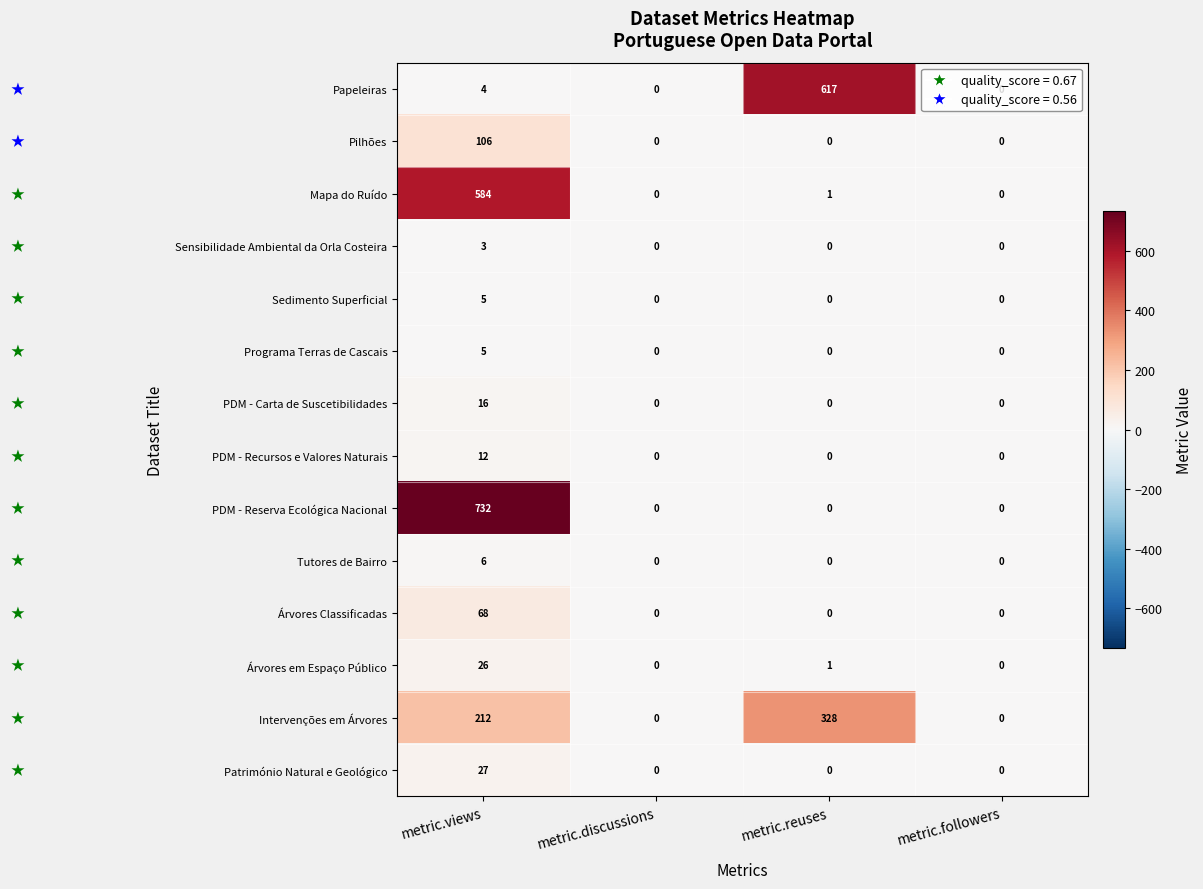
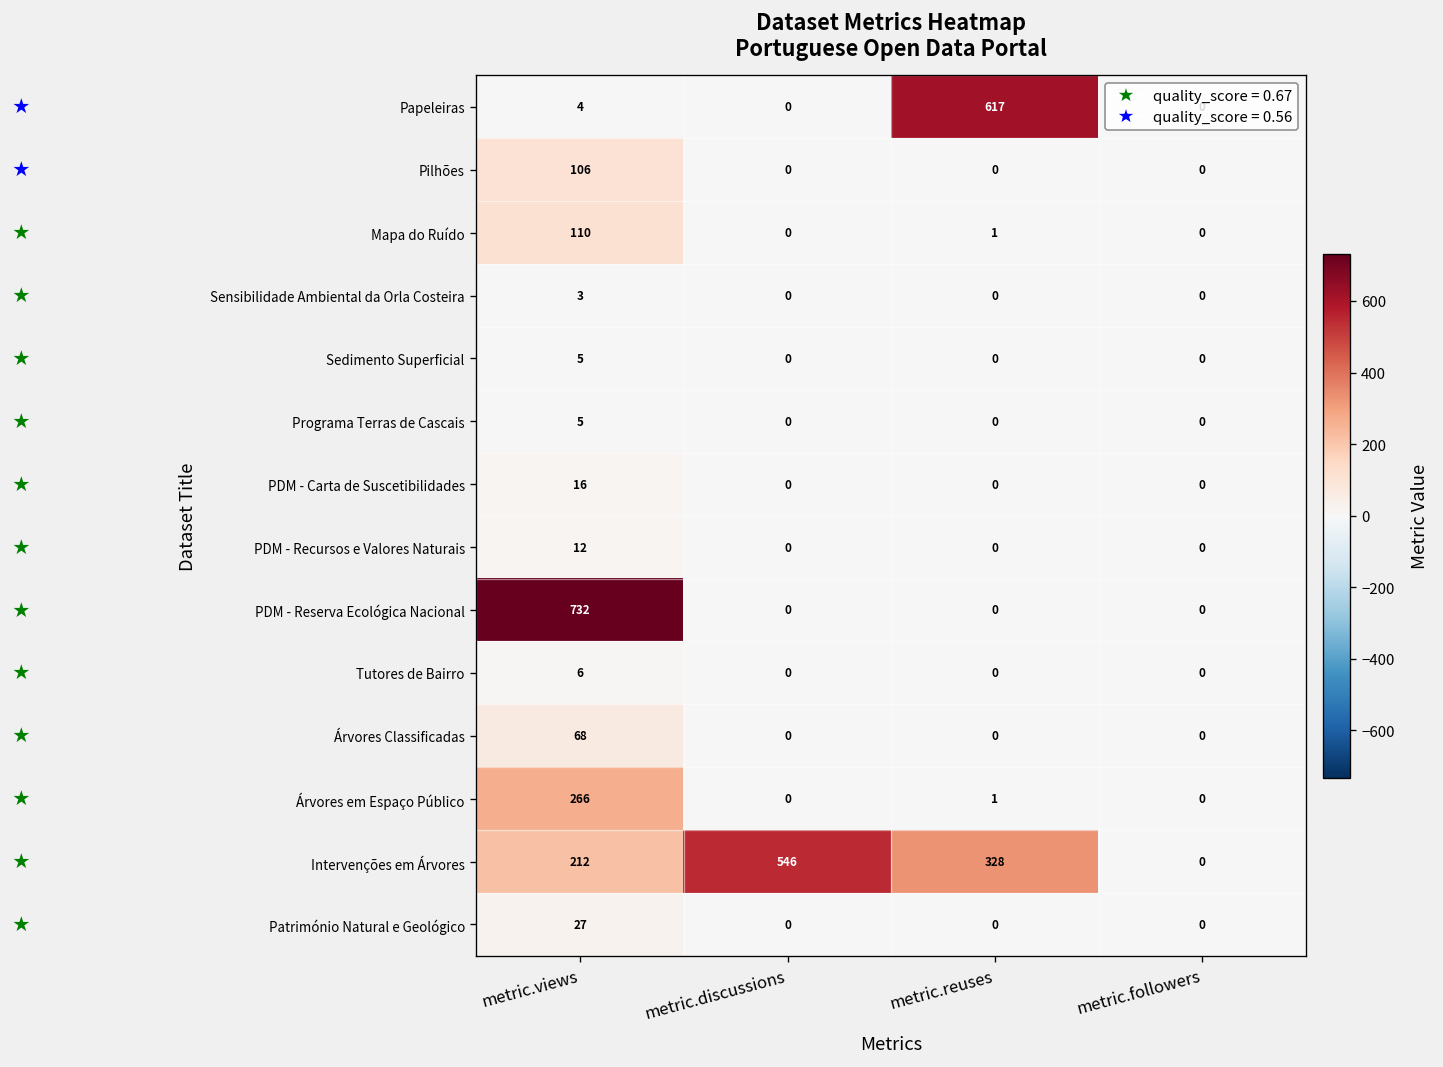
  {
    "Papeleiras": {
      "metric.views": 4,
      "metric.discussions": 0,
      "metric.reuses": 617
    },
    "Pilhões": {
      "metric.views": 106,
      "metric.discussions": 0,
      "metric.reuses": 0,
      "metric.followers": 0
    },
    "Mapa do Ruído": {
-     "metric.views": 584,
+     "metric.views": 110,
      "metric.discussions": 0,
      "metric.reuses": 1,
      "metric.followers": 0
    },
    "Sensibilidade Ambiental da Orla Costeira": {
      "metric.views": 3,
      "metric.discussions": 0,
      "metric.reuses": 0,
      "metric.followers": 0
    },
    "Sedimento Superficial": {
      "metric.views": 5,
      "metric.discussions": 0,
      "metric.reuses": 0,
      "metric.followers": 0
    },
    "Programa Terras de Cascais": {
      "metric.views": 5,
      "metric.discussions": 0,
      "metric.reuses": 0,
      "metric.followers": 0
    },
    "PDM - Carta de Suscetibilidades": {
      "metric.views": 16,
      "metric.discussions": 0,
      "metric.reuses": 0,
      "metric.followers": 0
    },
    "PDM - Recursos e Valores Naturais": {
      "metric.views": 12,
      "metric.discussions": 0,
      "metric.reuses": 0,
      "metric.followers": 0
    },
    "PDM - Reserva Ecológica Nacional": {
      "metric.views": 732,
      "metric.discussions": 0,
      "metric.reuses": 0,
      "metric.followers": 0
    },
    "Tutores de Bairro": {
      "metric.views": 6,
      "metric.discussions": 0,
      "metric.reuses": 0,
      "metric.followers": 0
    },
    "Árvores Classificadas": {
      "metric.views": 68,
      "metric.discussions": 0,
      "metric.reuses": 0,
      "metric.followers": 0
    },
    "Árvores em Espaço Público": {
-     "metric.views": 26,
+     "metric.views": 266,
      "metric.discussions": 0,
      "metric.reuses": 1,
      "metric.followers": 0
    },
    "Intervenções em Árvores": {
      "metric.views": 212,
-     "metric.discussions": 0,
+     "metric.discussions": 546,
      "metric.reuses": 328,
      "metric.followers": 0
    },
    "Património Natural e Geológico": {
      "metric.views": 27,
      "metric.discussions": 0,
      "metric.reuses": 0,
      "metric.followers": 0
    }
  }
